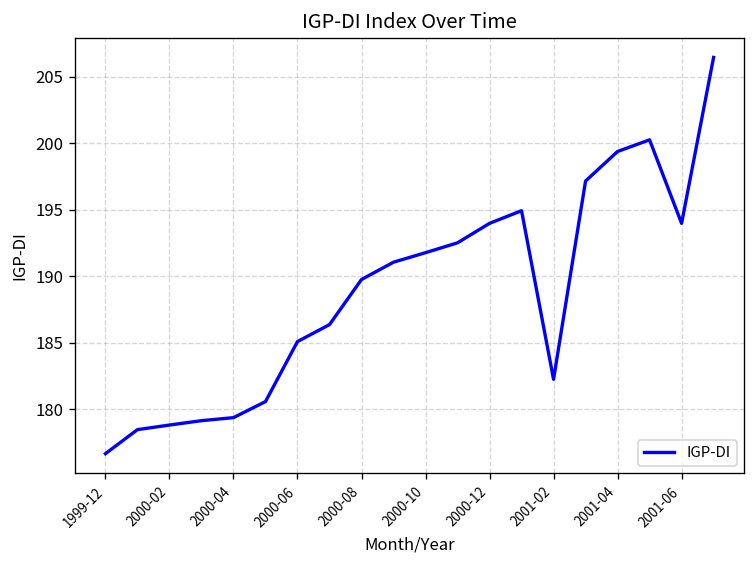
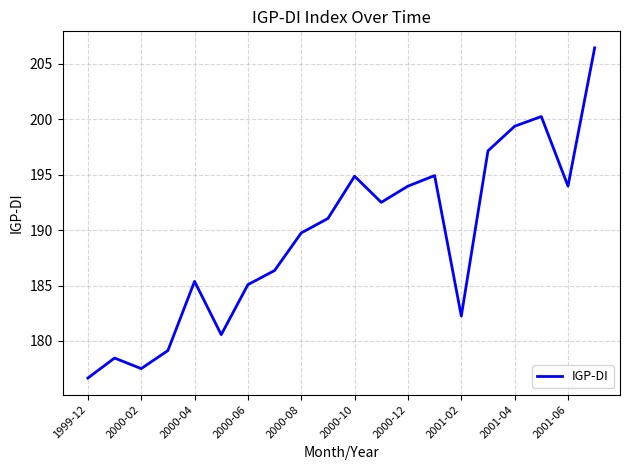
  {
    "1999-12": 176.6,
-   "2000-02": 178.8,
-   "2000-04": 179.4,
+   "2000-02": 177.5,
+   "2000-04": 185.4,
    "2000-06": 185.1,
    "2000-08": 189.7,
-   "2000-10": 191.8,
+   "2000-10": 194.9,
    "2000-12": 194.0,
    "2001-02": 182.2,
    "2001-04": 199.4,
    "2001-06": 194.0
  }
